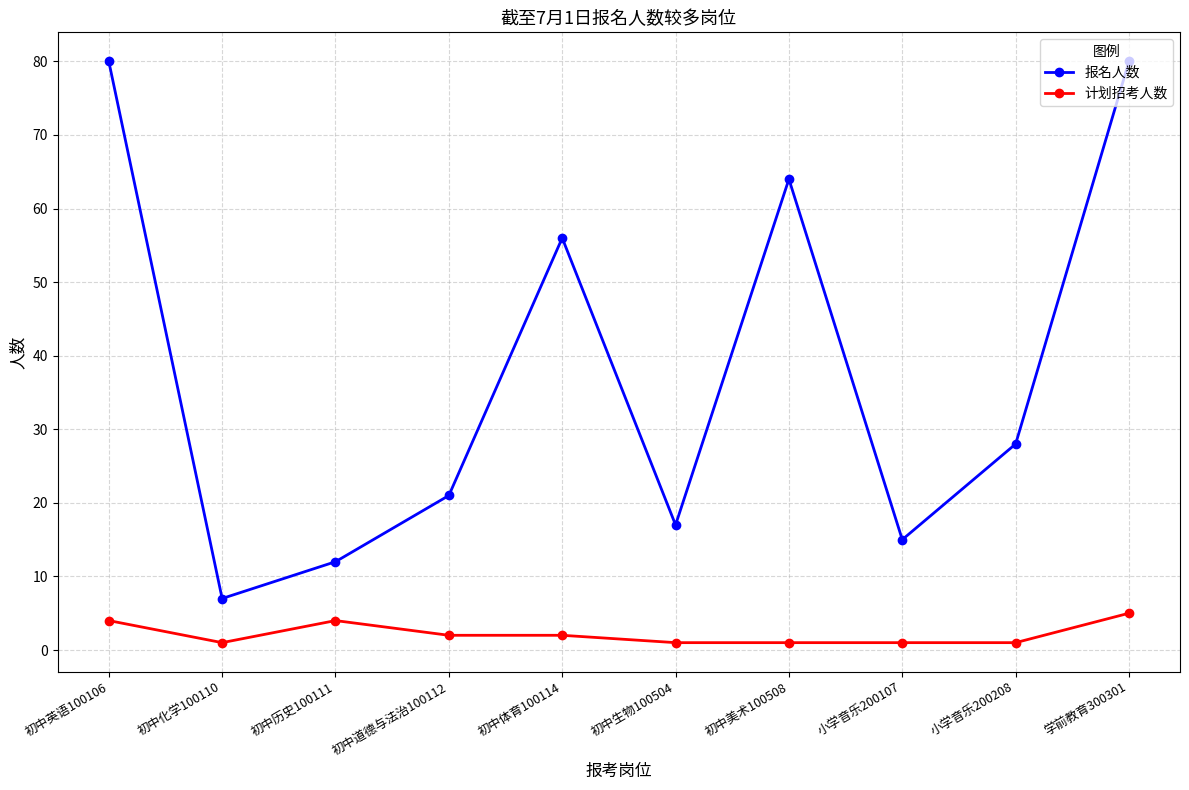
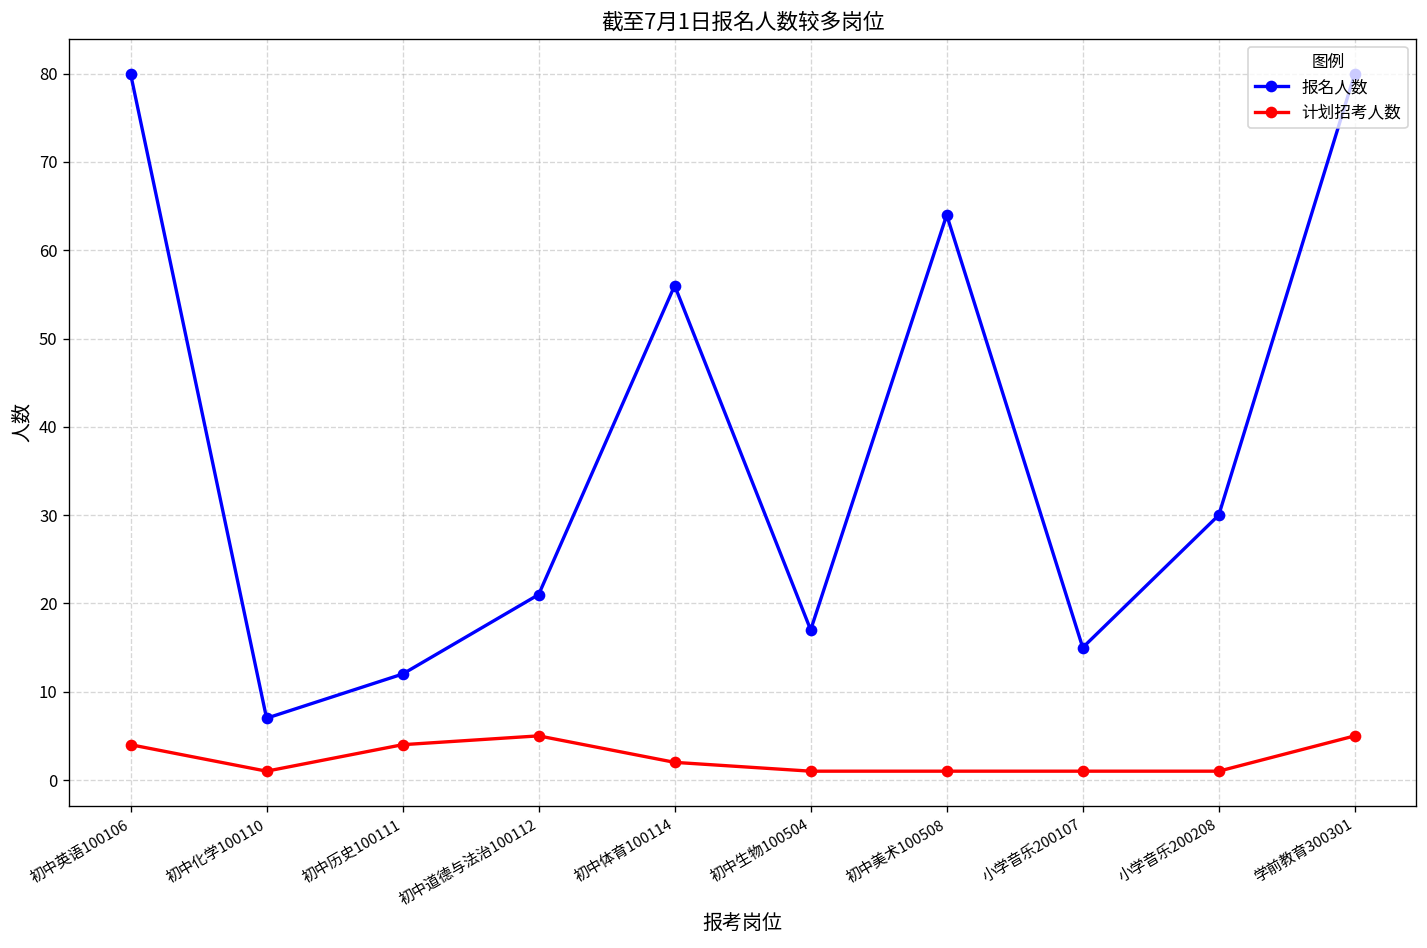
  {
    "报名人数": {
      "初中英语100106": 80,
      "初中化学100110": 7,
      "初中历史100111": 12,
      "初中道德与法治100112": 21,
      "初中体育100114": 56,
      "初中生物100504": 17,
      "初中美术100508": 64,
      "小学音乐200107": 15,
-     "小学音乐200208": 28
+     "小学音乐200208": 30
    },
    "计划招考人数": {
      "初中英语100106": 4,
      "初中化学100110": 1,
      "初中历史100111": 4,
-     "初中道德与法治100112": 2,
+     "初中道德与法治100112": 5,
      "初中体育100114": 2,
      "初中生物100504": 1,
      "初中美术100508": 1,
      "小学音乐200107": 1,
      "小学音乐200208": 1,
      "学前教育300301": 5
    }
  }
